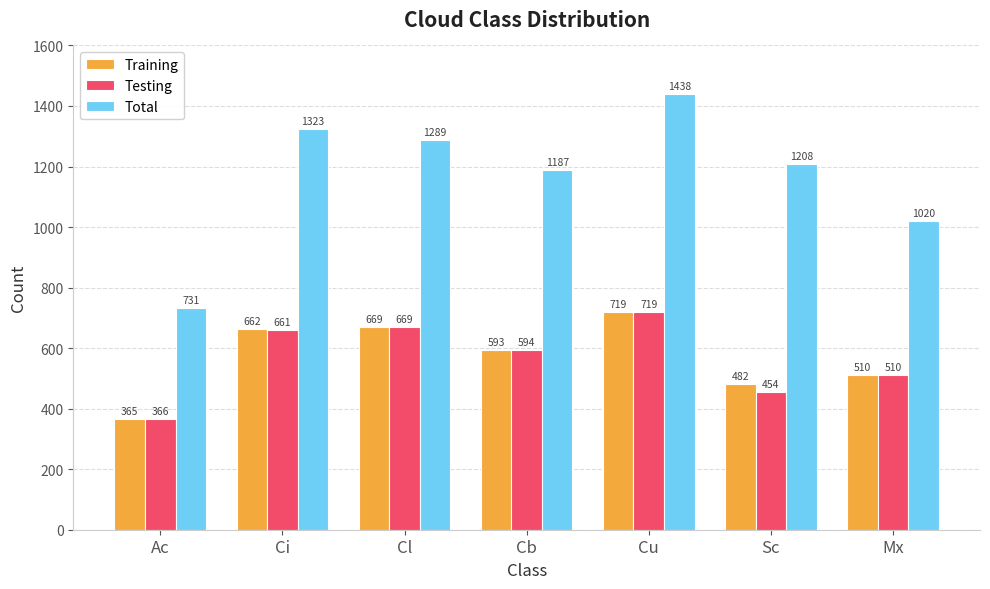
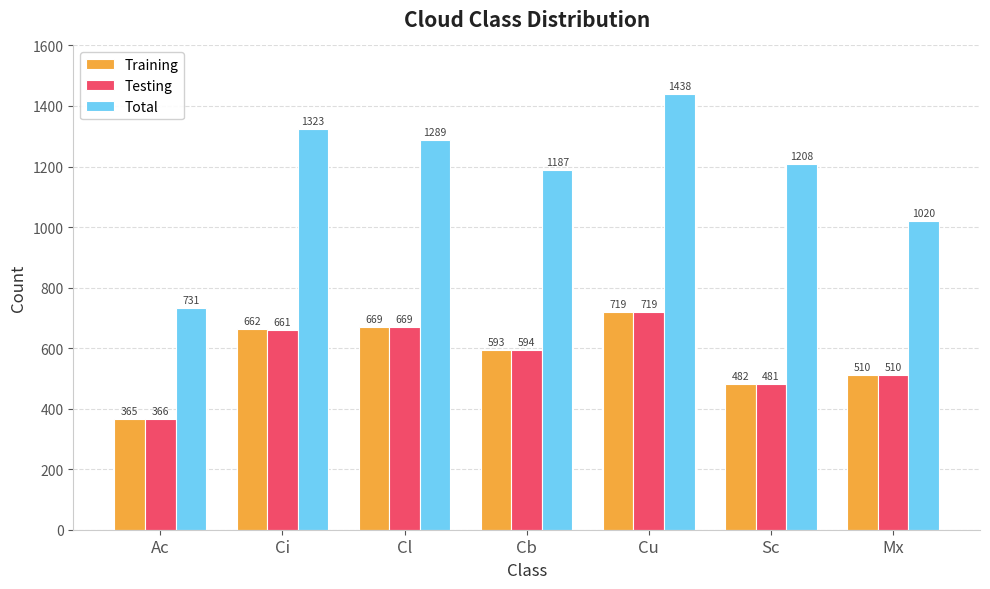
  {
    "Training": {
      "Ac": 365,
      "Ci": 662,
      "Cl": 669,
      "Cb": 593,
      "Cu": 719,
      "Sc": 482,
      "Mx": 510
    },
    "Testing": {
      "Ac": 366,
      "Ci": 661,
      "Cl": 669,
      "Cb": 594,
      "Cu": 719,
-     "Sc": 454,
+     "Sc": 481,
      "Mx": 510
    },
    "Total": {
      "Ac": 731,
      "Ci": 1323,
      "Cl": 1289,
      "Cb": 1187,
      "Cu": 1438,
      "Sc": 1208,
      "Mx": 1020
    }
  }
